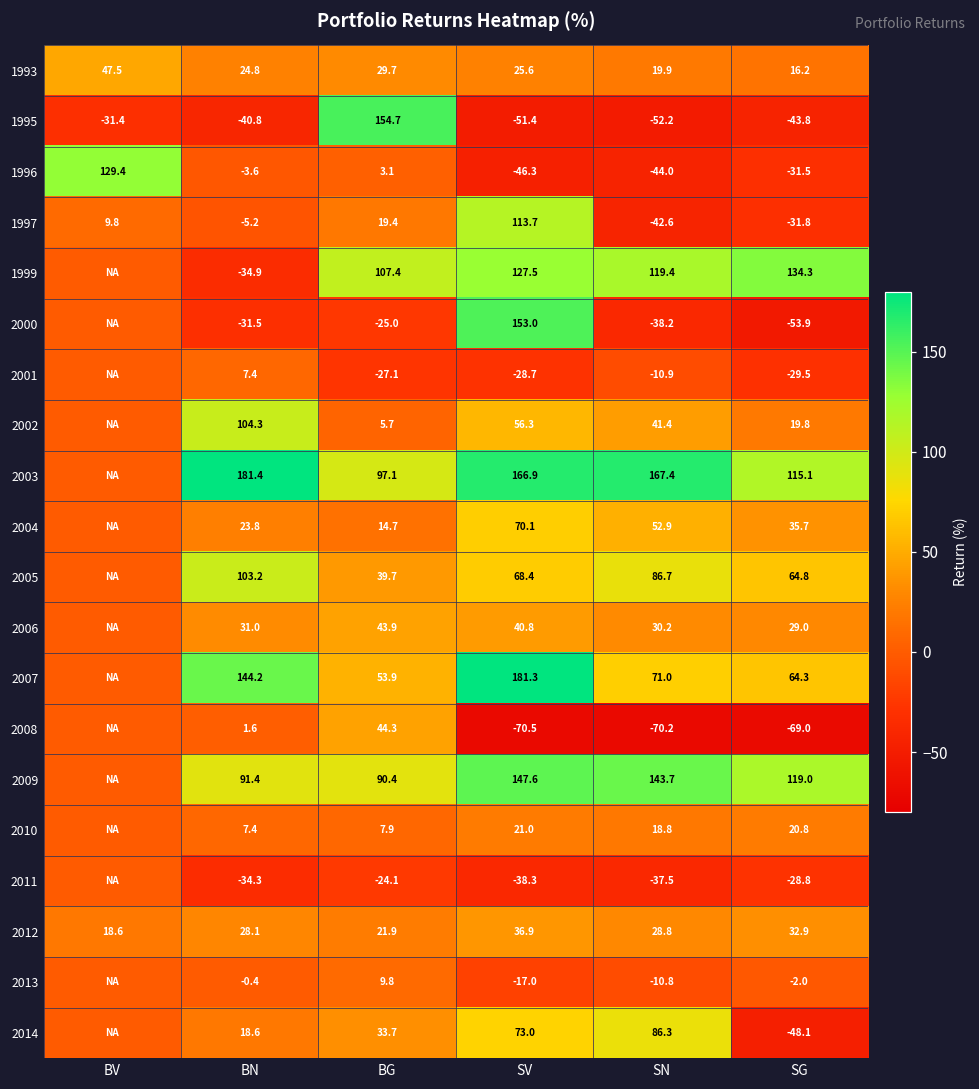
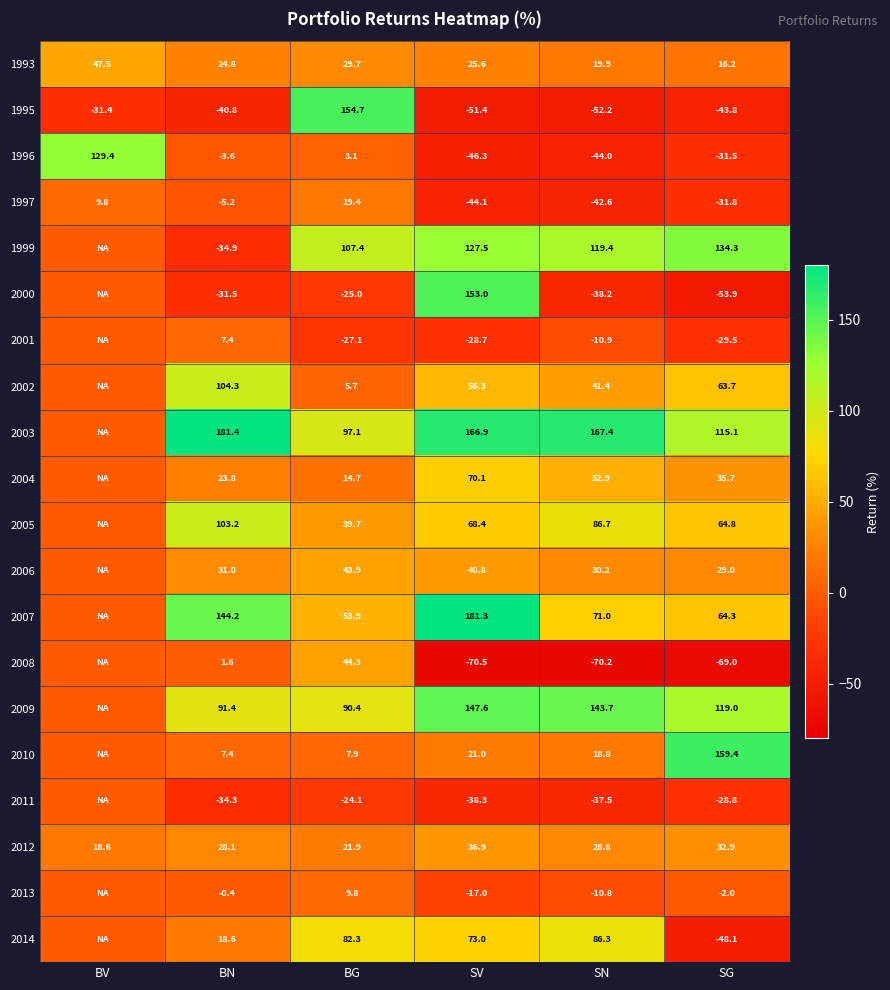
  {
    "1993": {
      "BV": 47.5,
      "BN": 24.8,
      "BG": 29.7,
      "SV": 25.6,
      "SN": 19.9,
      "SG": 16.2
    },
    "1995": {
      "BV": -31.4,
      "BN": -40.8,
      "BG": 154.7,
      "SV": -51.4,
      "SN": -52.2,
      "SG": -43.8
    },
    "1996": {
      "BV": 129.4,
      "BN": -3.6,
      "BG": 3.1,
      "SV": -46.3,
      "SN": -44.0,
      "SG": -31.5
    },
    "1997": {
      "BV": 9.8,
      "BN": -5.2,
      "BG": 19.4,
-     "SV": 113.7,
+     "SV": -44.1,
      "SN": -42.6,
      "SG": -31.8
    },
    "1999": {
      "BN": -34.9,
      "BG": 107.4,
      "SV": 127.5,
      "SN": 119.4,
      "SG": 134.3
    },
    "2000": {
      "BN": -31.5,
      "BG": -25.0,
      "SV": 153.0,
      "SN": -38.2,
      "SG": -53.9
    },
    "2001": {
      "BN": 7.4,
      "BG": -27.1,
      "SV": -28.7,
      "SN": -10.9,
      "SG": -29.5
    },
    "2002": {
      "BN": 104.3,
      "BG": 5.7,
      "SV": 56.3,
      "SN": 41.4,
-     "SG": 19.8
+     "SG": 63.7
    },
    "2003": {
      "BN": 181.4,
      "BG": 97.1,
      "SV": 166.9,
      "SN": 167.4,
      "SG": 115.1
    },
    "2004": {
      "BN": 23.8,
      "BG": 14.7,
      "SV": 70.1,
      "SN": 52.9,
      "SG": 35.7
    },
    "2005": {
      "BN": 103.2,
      "BG": 39.7,
      "SV": 68.4,
      "SN": 86.7,
      "SG": 64.8
    },
    "2006": {
      "BN": 31.0,
      "BG": 43.9,
      "SV": 40.8,
      "SN": 30.2,
      "SG": 29.0
    },
    "2007": {
      "BN": 144.2,
      "BG": 53.9,
      "SV": 181.3,
      "SN": 71.0,
      "SG": 64.3
    },
    "2008": {
      "BN": 1.6,
      "BG": 44.3,
      "SV": -70.5,
      "SN": -70.2,
      "SG": -69.0
    },
    "2009": {
      "BN": 91.4,
      "BG": 90.4,
      "SV": 147.6,
      "SN": 143.7,
      "SG": 119.0
    },
    "2010": {
      "BN": 7.4,
      "BG": 7.9,
      "SV": 21.0,
      "SN": 18.8,
-     "SG": 20.8
+     "SG": 159.4
    },
    "2011": {
      "BN": -34.3,
      "BG": -24.1,
      "SV": -38.3,
      "SN": -37.5,
      "SG": -28.8
    },
    "2012": {
      "BV": 18.6,
      "BN": 28.1,
      "BG": 21.9,
      "SV": 36.9,
      "SN": 28.8,
      "SG": 32.9
    },
    "2013": {
      "BN": -0.4,
      "BG": 9.8,
      "SV": -17.0,
      "SN": -10.8,
      "SG": -2.0
    },
    "2014": {
      "BN": 18.6,
-     "BG": 33.7,
+     "BG": 82.3,
      "SV": 73.0,
      "SN": 86.3,
      "SG": -48.1
    }
  }
